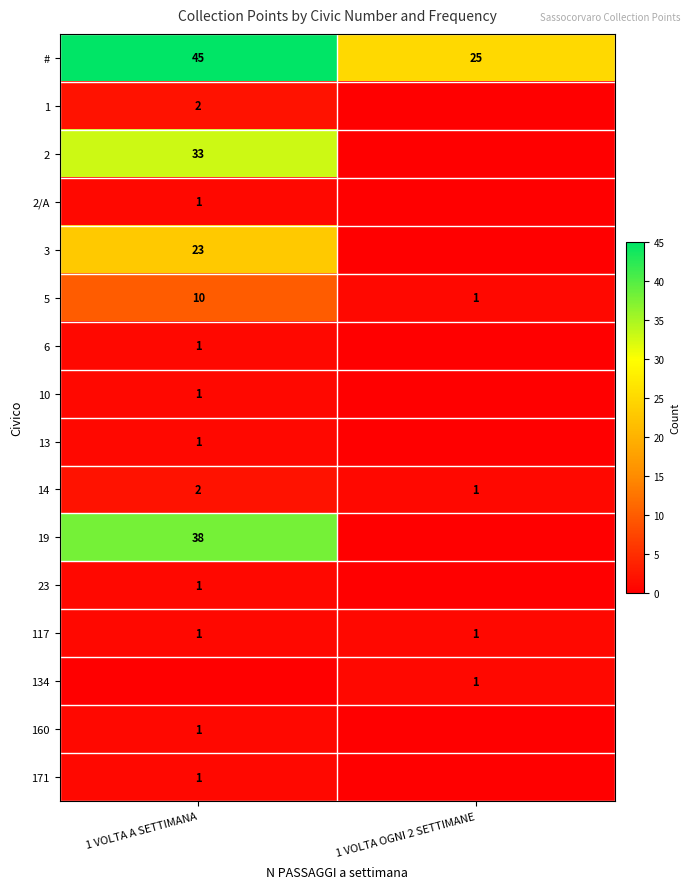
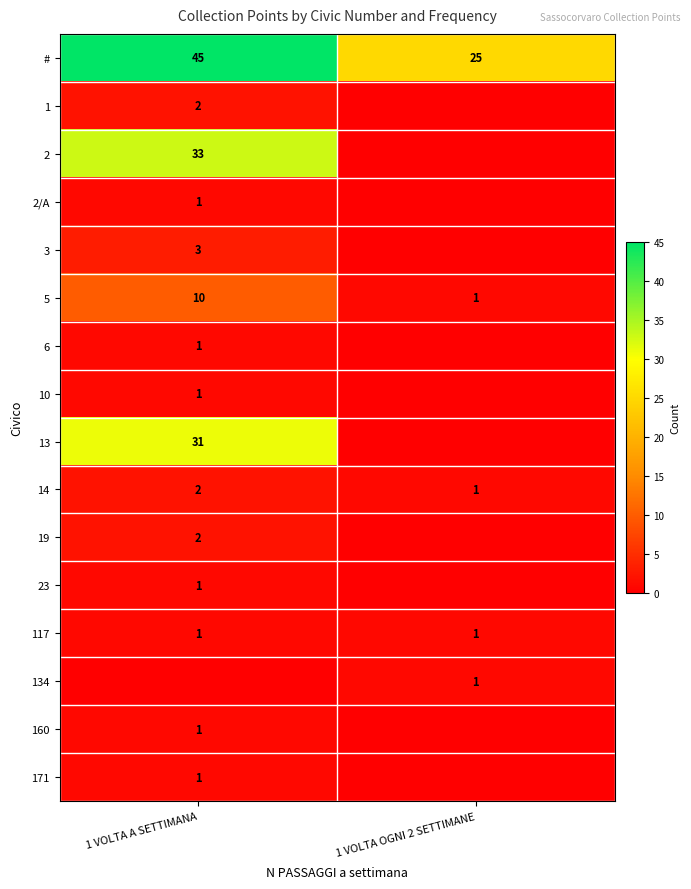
  {
    "#": {
      "1 VOLTA A SETTIMANA": 45,
      "1 VOLTA OGNI 2 SETTIMANE": 25
    },
    "1": {
      "1 VOLTA A SETTIMANA": 2
    },
    "2": {
      "1 VOLTA A SETTIMANA": 33
    },
    "2/A": {
      "1 VOLTA A SETTIMANA": 1
    },
    "3": {
-     "1 VOLTA A SETTIMANA": 23
+     "1 VOLTA A SETTIMANA": 3
    },
    "5": {
      "1 VOLTA A SETTIMANA": 10,
      "1 VOLTA OGNI 2 SETTIMANE": 1
    },
    "6": {
      "1 VOLTA A SETTIMANA": 1
    },
    "10": {
      "1 VOLTA A SETTIMANA": 1
    },
    "13": {
-     "1 VOLTA A SETTIMANA": 1
+     "1 VOLTA A SETTIMANA": 31
    },
    "14": {
      "1 VOLTA A SETTIMANA": 2,
      "1 VOLTA OGNI 2 SETTIMANE": 1
    },
    "19": {
-     "1 VOLTA A SETTIMANA": 38
+     "1 VOLTA A SETTIMANA": 2
    },
    "23": {
      "1 VOLTA A SETTIMANA": 1
    },
    "117": {
      "1 VOLTA A SETTIMANA": 1,
      "1 VOLTA OGNI 2 SETTIMANE": 1
    },
    "134": {
      "1 VOLTA OGNI 2 SETTIMANE": 1
    },
    "160": {
      "1 VOLTA A SETTIMANA": 1
    },
    "171": {
      "1 VOLTA A SETTIMANA": 1
    }
  }
